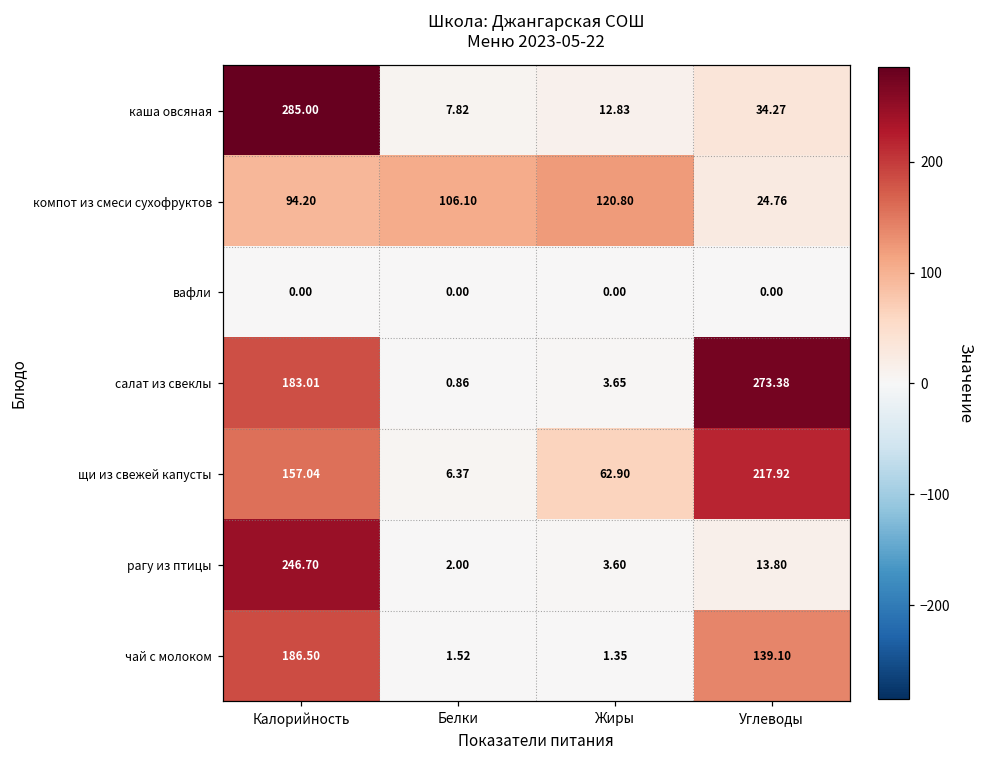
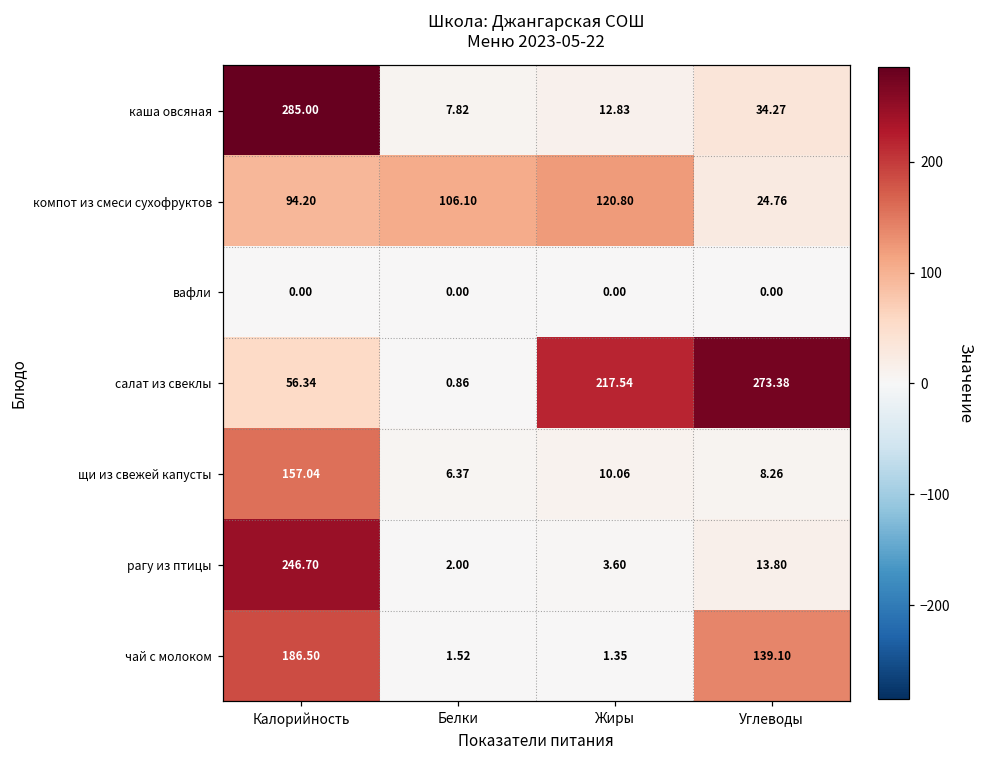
  {
    "каша овсяная": {
      "Калорийность": 285.00,
      "Белки": 7.82,
      "Жиры": 12.83,
      "Углеводы": 34.27
    },
    "компот из смеси сухофруктов": {
      "Калорийность": 94.20,
      "Белки": 106.10,
      "Жиры": 120.80,
      "Углеводы": 24.76
    },
    "вафли": {
      "Калорийность": 0.00,
      "Белки": 0.00,
      "Жиры": 0.00,
      "Углеводы": 0.00
    },
    "салат из свеклы": {
-     "Калорийность": 183.01,
+     "Калорийность": 56.34,
      "Белки": 0.86,
-     "Жиры": 3.65,
+     "Жиры": 217.54,
      "Углеводы": 273.38
    },
    "щи из свежей капусты": {
      "Калорийность": 157.04,
      "Белки": 6.37,
-     "Жиры": 62.90,
-     "Углеводы": 217.92
+     "Жиры": 10.06,
+     "Углеводы": 8.26
    },
    "рагу из птицы": {
      "Калорийность": 246.70,
      "Белки": 2.00,
      "Жиры": 3.60,
      "Углеводы": 13.80
    },
    "чай с молоком": {
      "Калорийность": 186.50,
      "Белки": 1.52,
      "Жиры": 1.35,
      "Углеводы": 139.10
    }
  }
